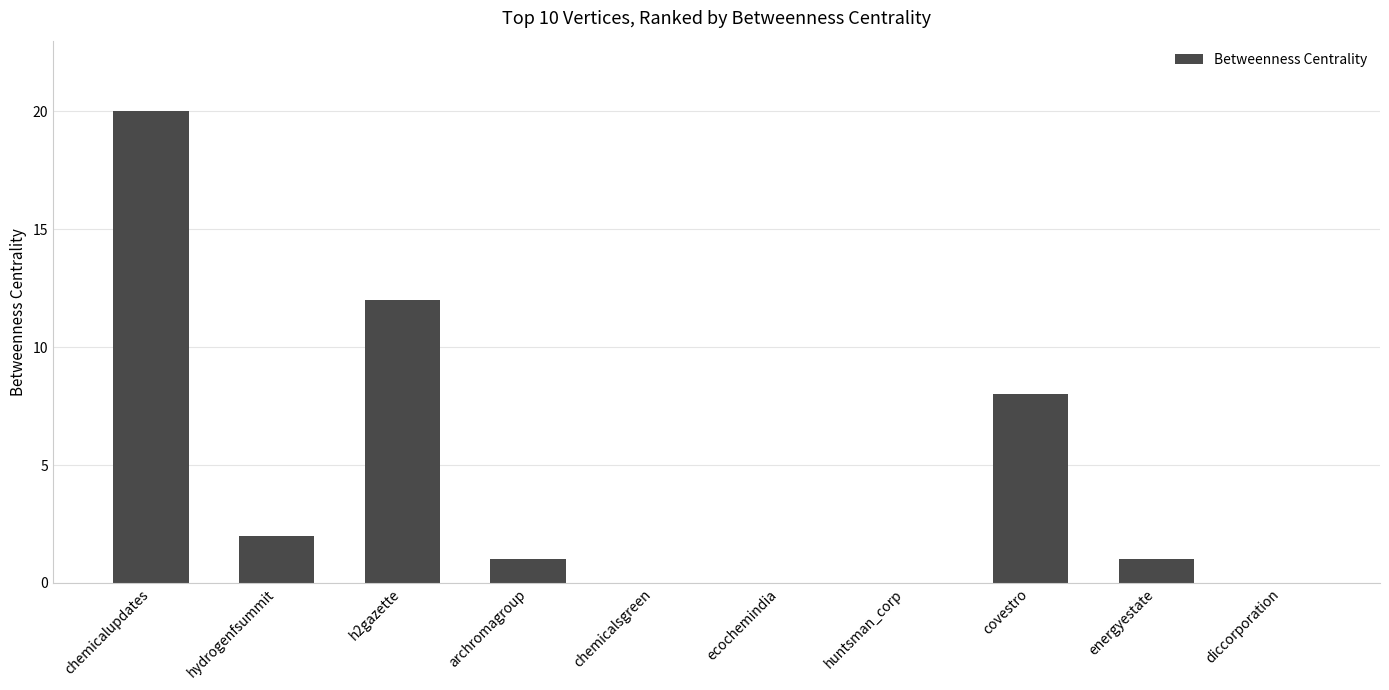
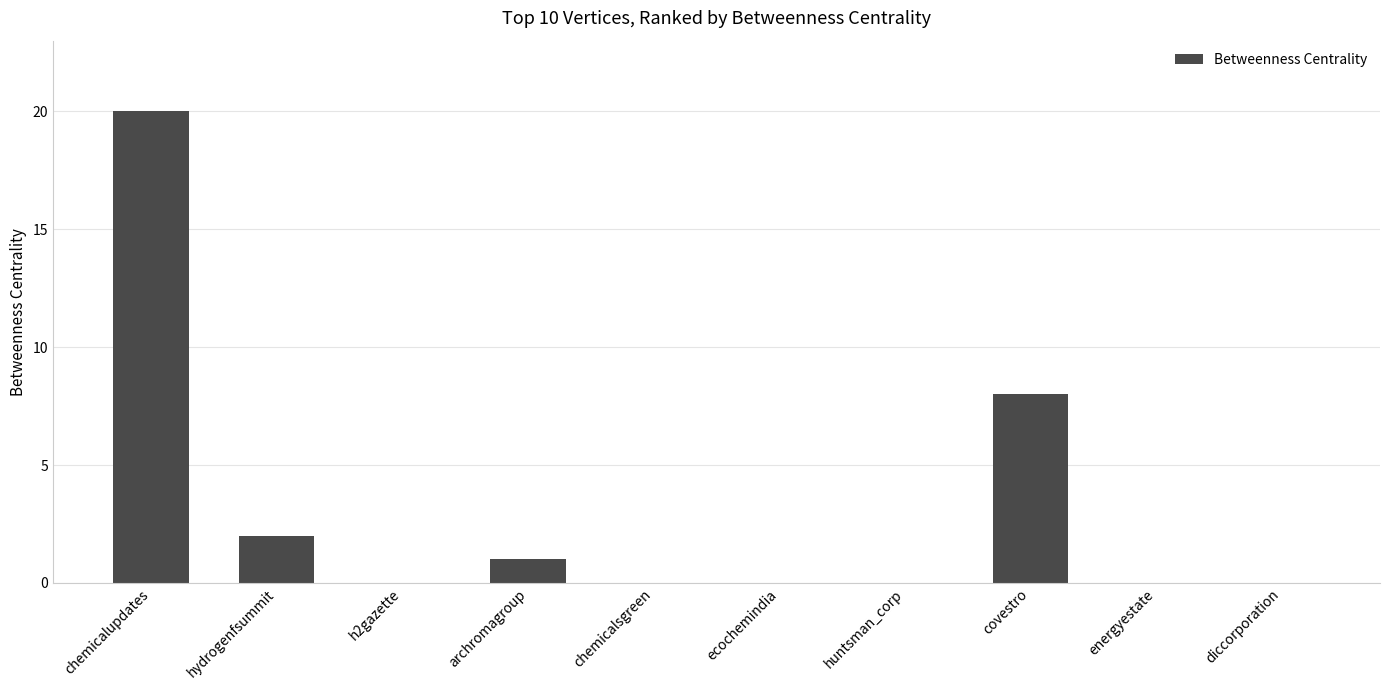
  {
    "chemicalupdates": 20,
    "hydrogenfsummit": 2,
-   "h2gazette": 12,
+   "h2gazette": 0,
    "archromagroup": 1,
    "chemicalsgreen": 0,
    "ecochemindia": 0,
    "huntsman_corp": 0,
    "covestro": 8,
-   "energyestate": 1,
+   "energyestate": 0,
    "diccorporation": 0
  }
